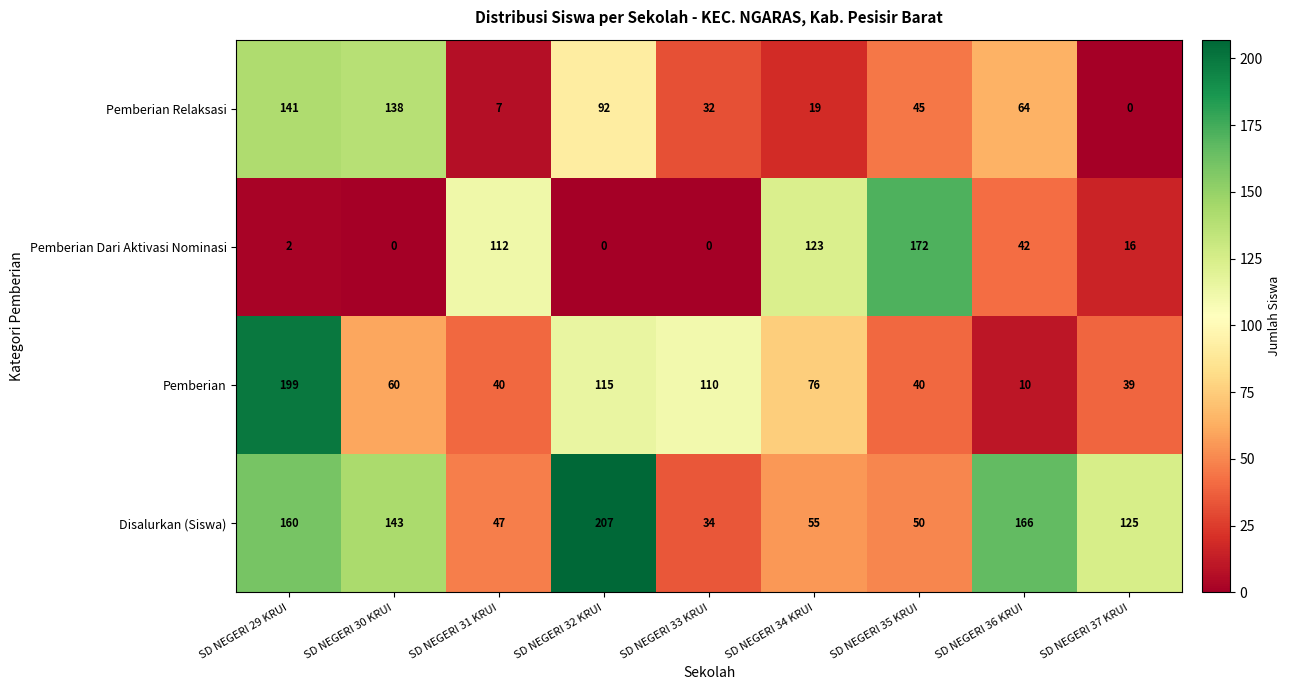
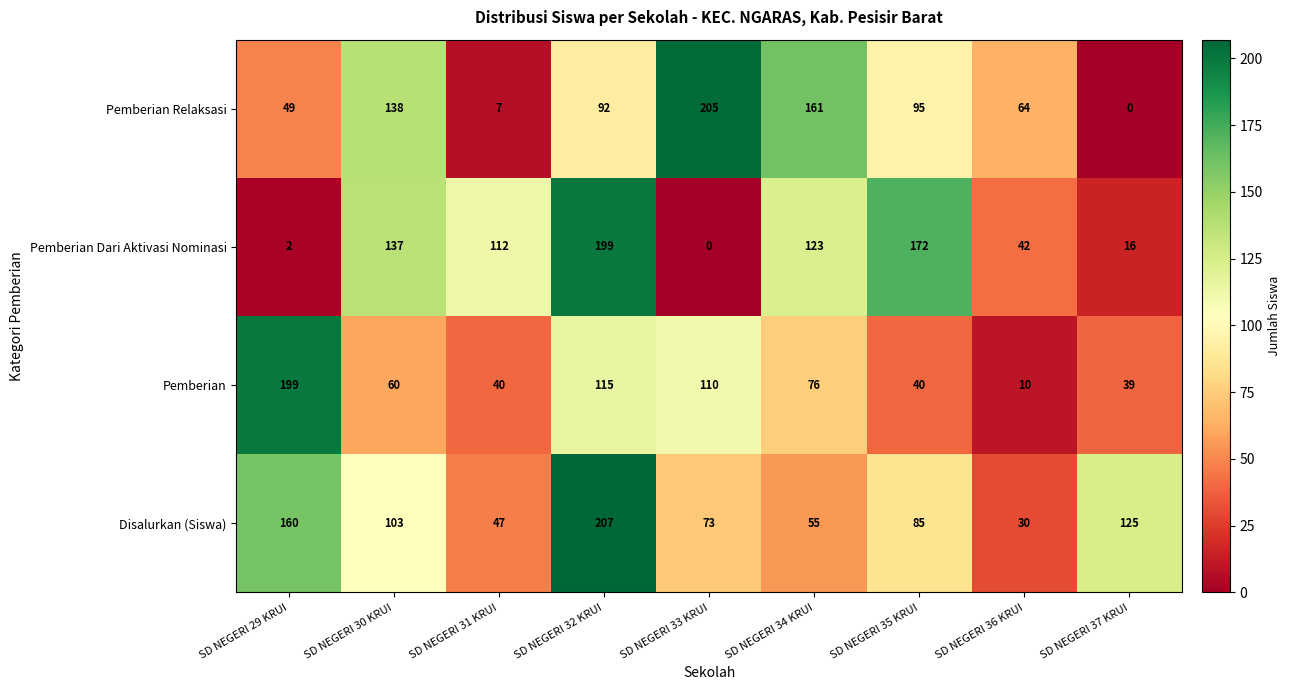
  {
    "Pemberian Relaksasi": {
-     "SD NEGERI 29 KRUI": 141,
+     "SD NEGERI 29 KRUI": 49,
      "SD NEGERI 30 KRUI": 138,
      "SD NEGERI 31 KRUI": 7,
      "SD NEGERI 32 KRUI": 92,
-     "SD NEGERI 33 KRUI": 32,
-     "SD NEGERI 34 KRUI": 19,
-     "SD NEGERI 35 KRUI": 45,
+     "SD NEGERI 33 KRUI": 205,
+     "SD NEGERI 34 KRUI": 161,
+     "SD NEGERI 35 KRUI": 95,
      "SD NEGERI 36 KRUI": 64,
      "SD NEGERI 37 KRUI": 0
    },
    "Pemberian Dari Aktivasi Nominasi": {
      "SD NEGERI 29 KRUI": 2,
-     "SD NEGERI 30 KRUI": 0,
+     "SD NEGERI 30 KRUI": 137,
      "SD NEGERI 31 KRUI": 112,
-     "SD NEGERI 32 KRUI": 0,
+     "SD NEGERI 32 KRUI": 199,
      "SD NEGERI 33 KRUI": 0,
      "SD NEGERI 34 KRUI": 123,
      "SD NEGERI 35 KRUI": 172,
      "SD NEGERI 36 KRUI": 42,
      "SD NEGERI 37 KRUI": 16
    },
    "Pemberian": {
      "SD NEGERI 29 KRUI": 199,
      "SD NEGERI 30 KRUI": 60,
      "SD NEGERI 31 KRUI": 40,
      "SD NEGERI 32 KRUI": 115,
      "SD NEGERI 33 KRUI": 110,
      "SD NEGERI 34 KRUI": 76,
      "SD NEGERI 35 KRUI": 40,
      "SD NEGERI 36 KRUI": 10,
      "SD NEGERI 37 KRUI": 39
    },
    "Disalurkan (Siswa)": {
      "SD NEGERI 29 KRUI": 160,
-     "SD NEGERI 30 KRUI": 143,
+     "SD NEGERI 30 KRUI": 103,
      "SD NEGERI 31 KRUI": 47,
      "SD NEGERI 32 KRUI": 207,
-     "SD NEGERI 33 KRUI": 34,
+     "SD NEGERI 33 KRUI": 73,
      "SD NEGERI 34 KRUI": 55,
-     "SD NEGERI 35 KRUI": 50,
-     "SD NEGERI 36 KRUI": 166,
+     "SD NEGERI 35 KRUI": 85,
+     "SD NEGERI 36 KRUI": 30,
      "SD NEGERI 37 KRUI": 125
    }
  }
